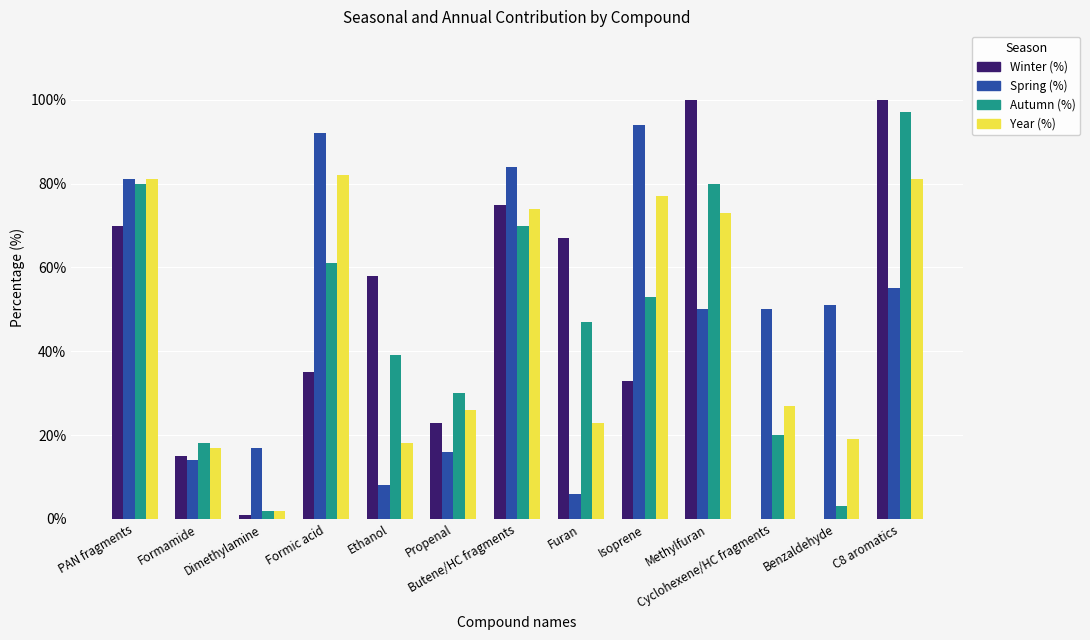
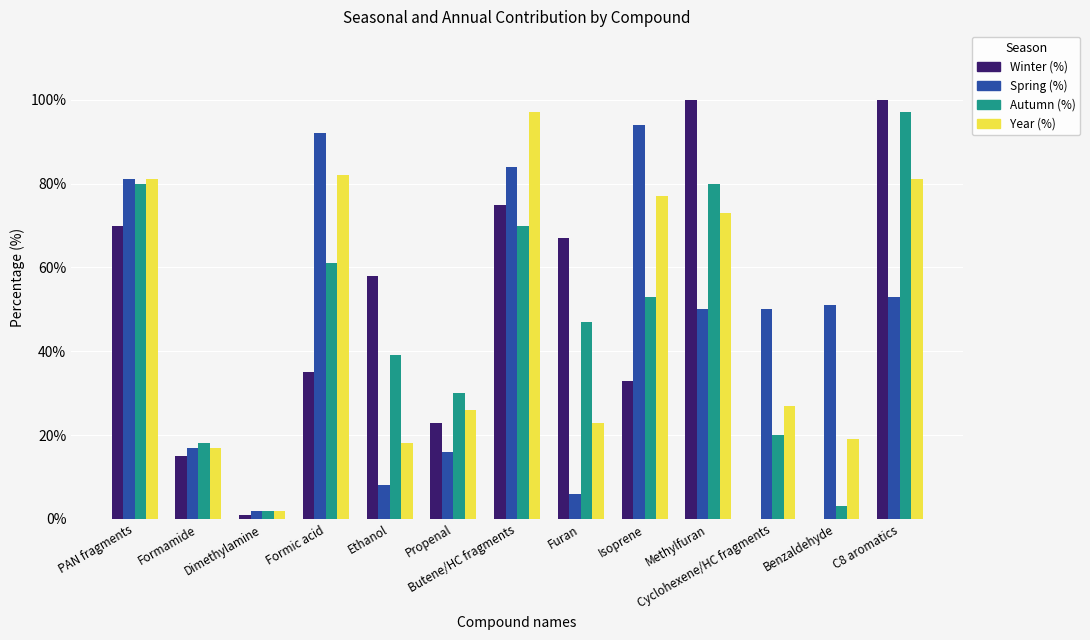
  {
    "Winter (%)": {
      "PAN fragments": "70%",
      "Formamide": "15%",
      "Dimethylamine": "1%",
      "Formic acid": "35%",
      "Ethanol": "58%",
      "Propenal": "23%",
      "Butene/HC fragments": "75%",
      "Furan": "67%",
      "Isoprene": "33%",
      "Methylfuran": "100%",
      "Cyclohexene/HC fragments": "0%",
      "Benzaldehyde": "0%",
      "C8 aromatics": "100%"
    },
    "Spring (%)": {
      "PAN fragments": "81%",
-     "Formamide": "14%",
-     "Dimethylamine": "17%",
+     "Formamide": "17%",
+     "Dimethylamine": "2%",
      "Formic acid": "92%",
      "Ethanol": "8%",
      "Propenal": "16%",
      "Butene/HC fragments": "84%",
      "Furan": "6%",
      "Isoprene": "94%",
      "Methylfuran": "50%",
      "Cyclohexene/HC fragments": "50%",
      "Benzaldehyde": "51%",
-     "C8 aromatics": "55%"
+     "C8 aromatics": "53%"
    },
    "Autumn (%)": {
      "PAN fragments": "80%",
      "Formamide": "18%",
      "Dimethylamine": "2%",
      "Formic acid": "61%",
      "Ethanol": "39%",
      "Propenal": "30%",
      "Butene/HC fragments": "70%",
      "Furan": "47%",
      "Isoprene": "53%",
      "Methylfuran": "80%",
      "Cyclohexene/HC fragments": "20%",
      "Benzaldehyde": "3%",
      "C8 aromatics": "97%"
    },
    "Year (%)": {
      "PAN fragments": "81%",
      "Formamide": "17%",
      "Dimethylamine": "2%",
      "Formic acid": "82%",
      "Ethanol": "18%",
      "Propenal": "26%",
-     "Butene/HC fragments": "74%",
+     "Butene/HC fragments": "97%",
      "Furan": "23%",
      "Isoprene": "77%",
      "Methylfuran": "73%",
      "Cyclohexene/HC fragments": "27%",
      "Benzaldehyde": "19%",
      "C8 aromatics": "81%"
    }
  }
